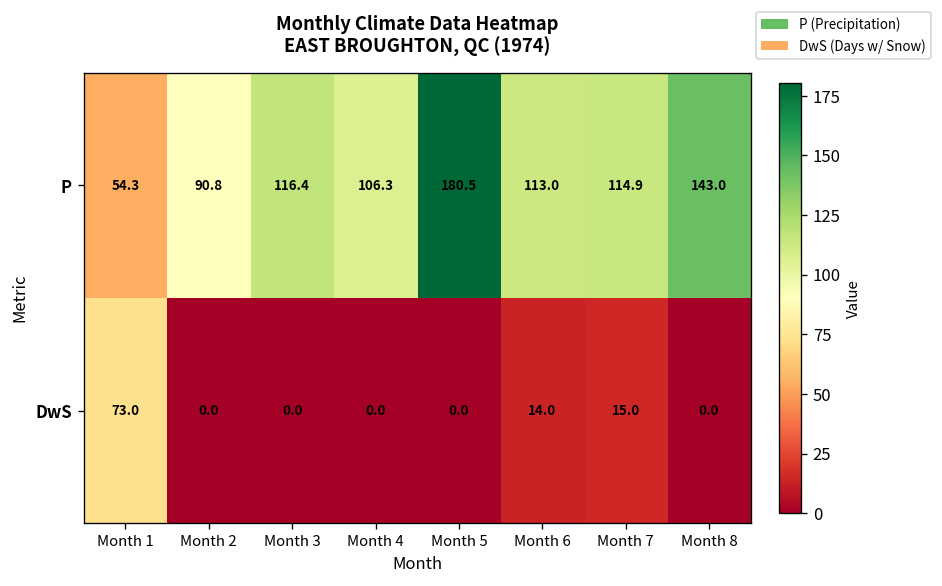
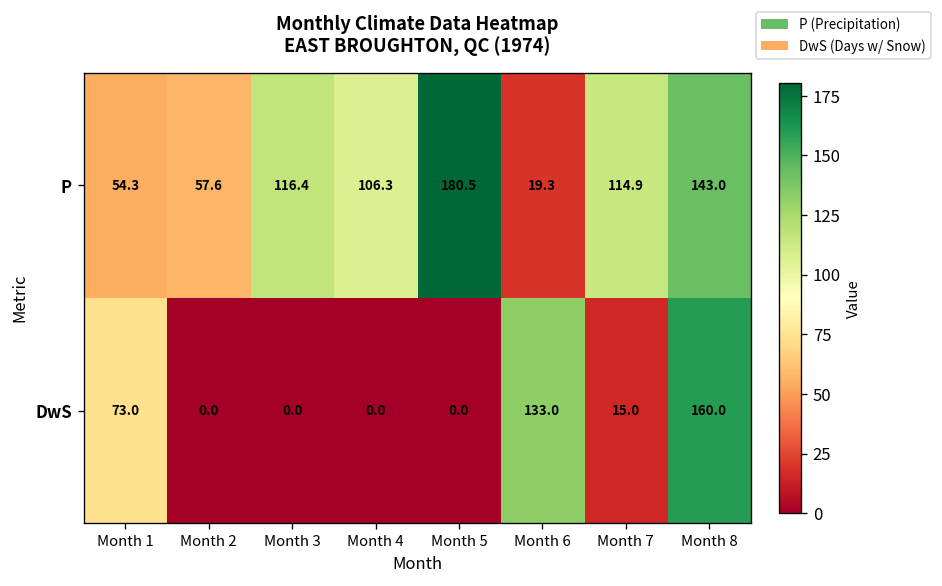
  {
    "P": {
      "Month 1": 54.3,
-     "Month 2": 90.8,
+     "Month 2": 57.6,
      "Month 3": 116.4,
      "Month 4": 106.3,
      "Month 5": 180.5,
-     "Month 6": 113.0,
+     "Month 6": 19.3,
      "Month 7": 114.9,
      "Month 8": 143.0
    },
    "DwS": {
      "Month 1": 73.0,
      "Month 2": 0.0,
      "Month 3": 0.0,
      "Month 4": 0.0,
      "Month 5": 0.0,
-     "Month 6": 14.0,
+     "Month 6": 133.0,
      "Month 7": 15.0,
-     "Month 8": 0.0
+     "Month 8": 160.0
    }
  }
